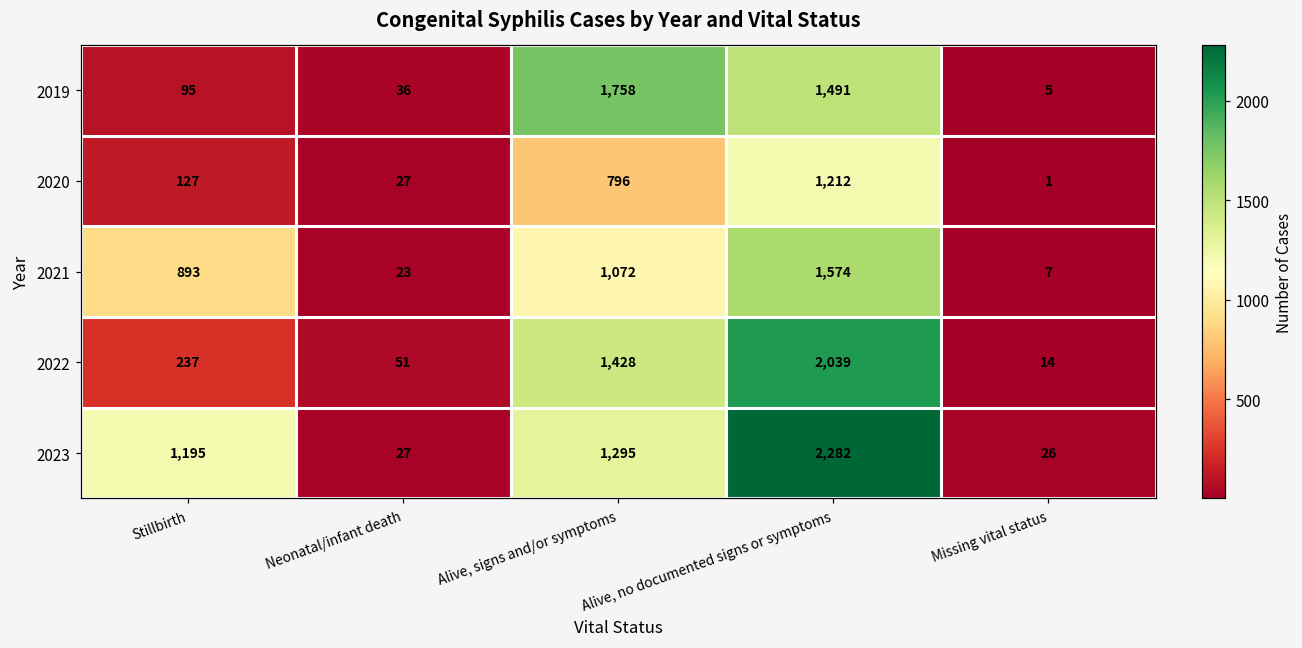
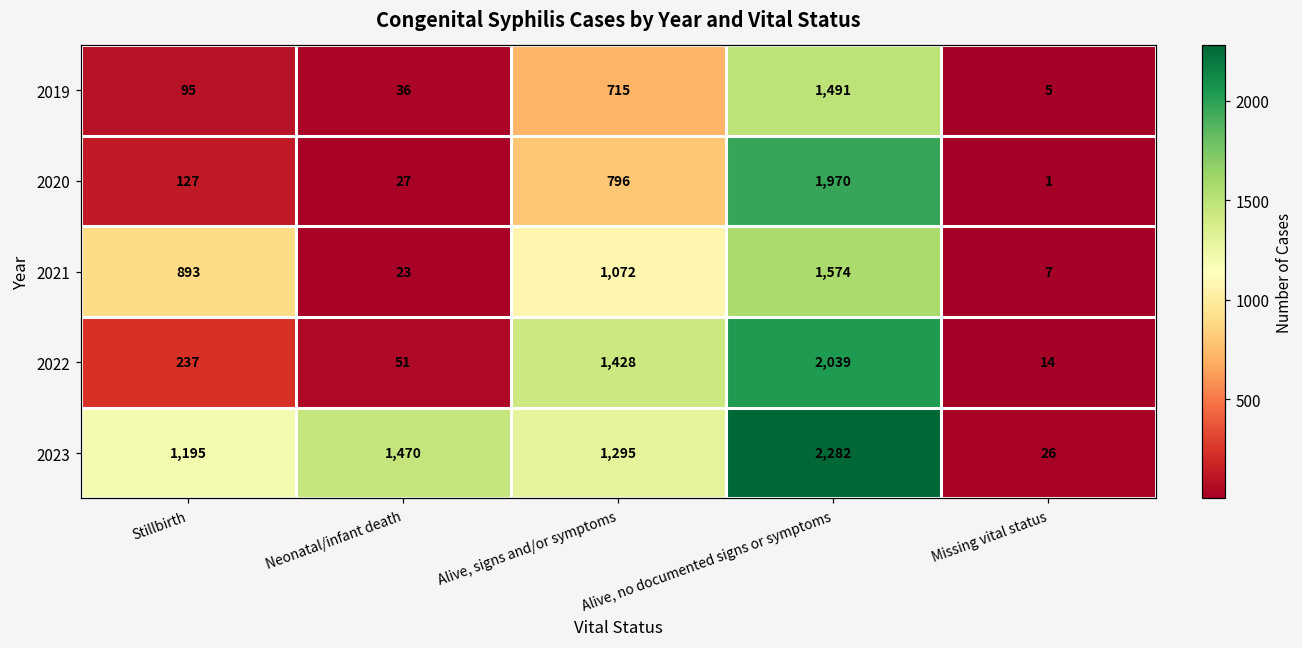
  {
    "2019": {
      "Stillbirth": "95",
      "Neonatal/infant death": "36",
-     "Alive, signs and/or symptoms": "1,758",
+     "Alive, signs and/or symptoms": "715",
      "Alive, no documented signs or symptoms": "1,491",
      "Missing vital status": "5"
    },
    "2020": {
      "Stillbirth": "127",
      "Neonatal/infant death": "27",
      "Alive, signs and/or symptoms": "796",
-     "Alive, no documented signs or symptoms": "1,212",
+     "Alive, no documented signs or symptoms": "1,970",
      "Missing vital status": "1"
    },
    "2021": {
      "Stillbirth": "893",
      "Neonatal/infant death": "23",
      "Alive, signs and/or symptoms": "1,072",
      "Alive, no documented signs or symptoms": "1,574",
      "Missing vital status": "7"
    },
    "2022": {
      "Stillbirth": "237",
      "Neonatal/infant death": "51",
      "Alive, signs and/or symptoms": "1,428",
      "Alive, no documented signs or symptoms": "2,039",
      "Missing vital status": "14"
    },
    "2023": {
      "Stillbirth": "1,195",
-     "Neonatal/infant death": "27",
+     "Neonatal/infant death": "1,470",
      "Alive, signs and/or symptoms": "1,295",
      "Alive, no documented signs or symptoms": "2,282",
      "Missing vital status": "26"
    }
  }
